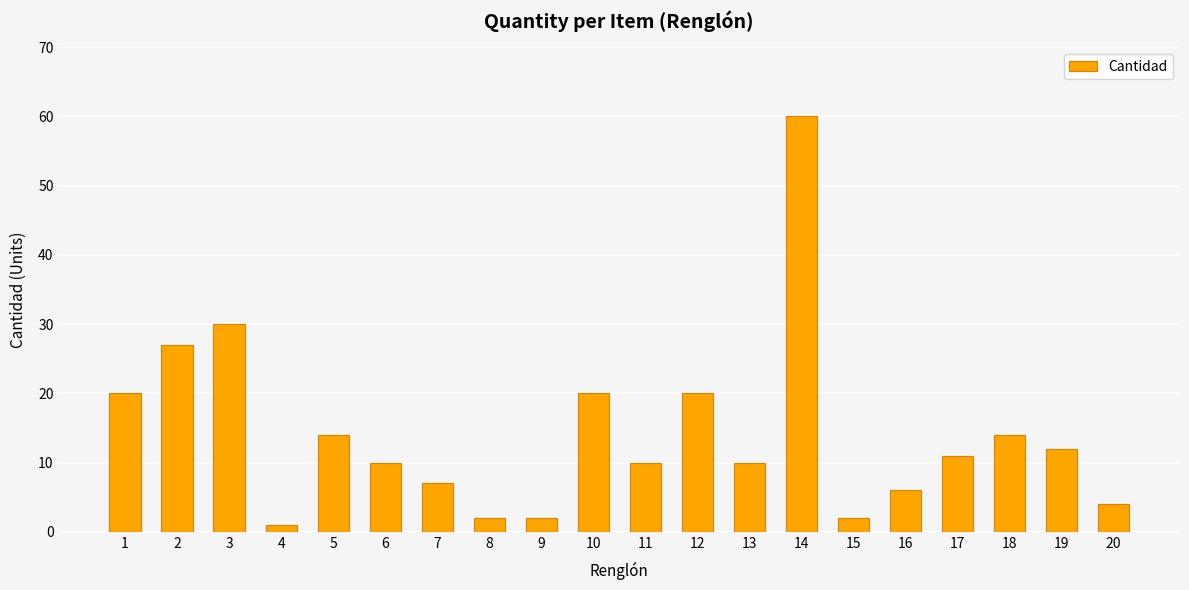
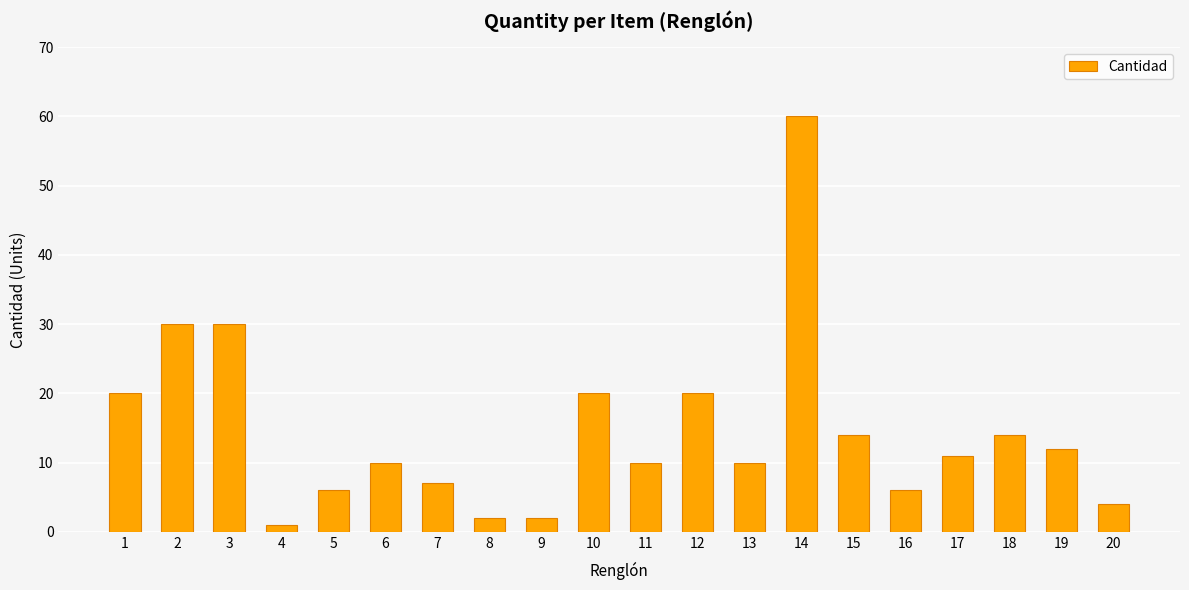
  {
    "1": 20,
-   "2": 27,
+   "2": 30,
    "3": 30,
    "4": 1,
-   "5": 14,
+   "5": 6,
    "6": 10,
    "7": 7,
    "8": 2,
    "9": 2,
    "10": 20,
    "11": 10,
    "12": 20,
    "13": 10,
    "14": 60,
-   "15": 2,
+   "15": 14,
    "16": 6,
    "17": 11,
    "18": 14,
    "19": 12,
    "20": 4
  }
